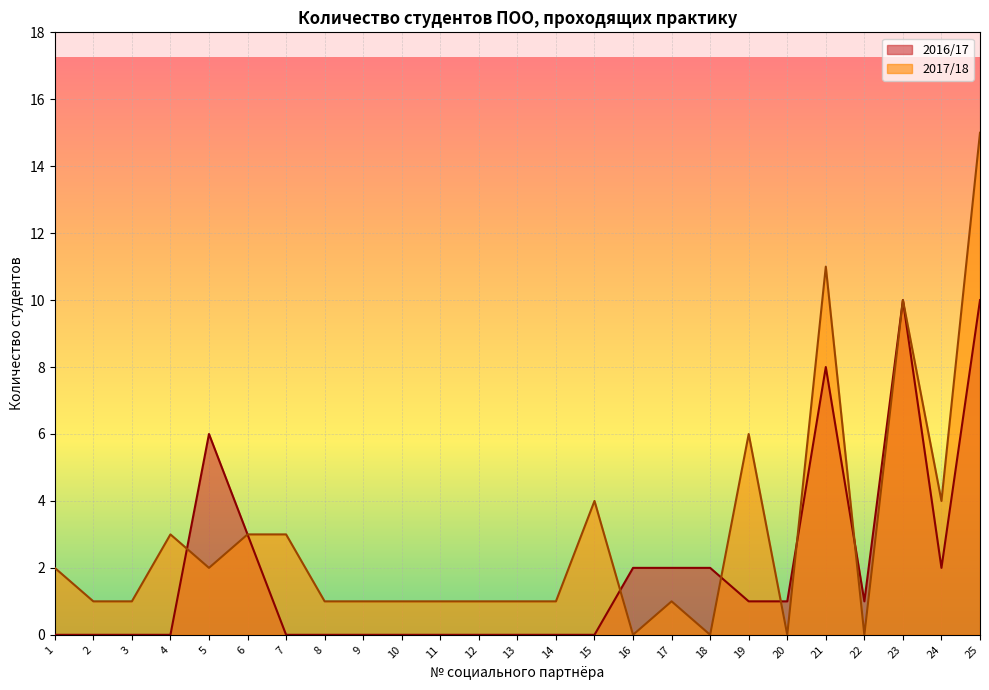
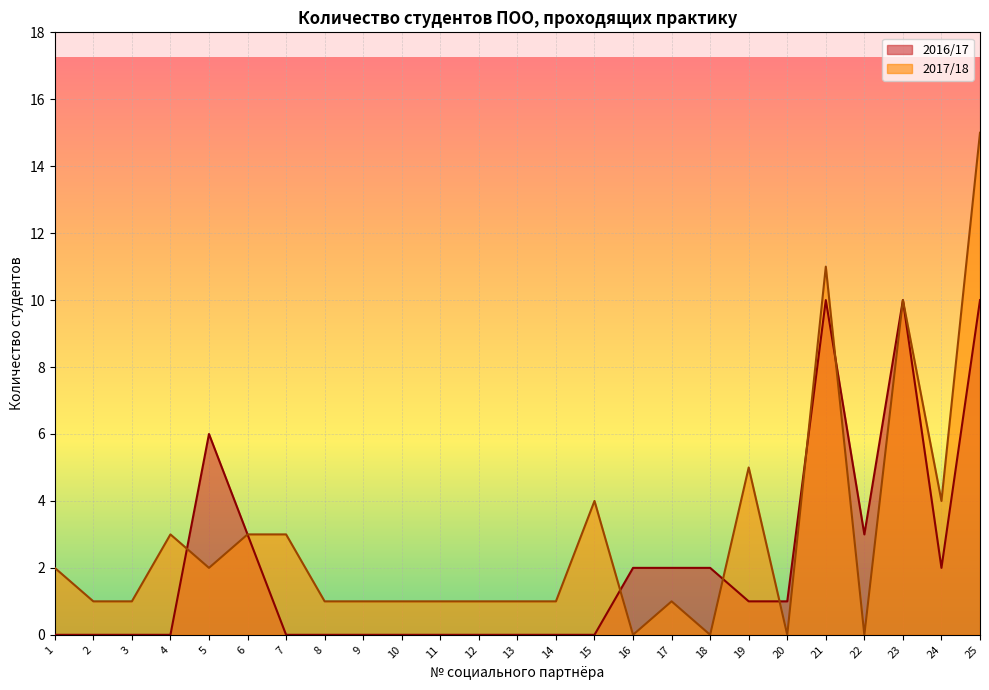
  {
    "2016/17": {
      "1": 0,
      "2": 0,
      "3": 0,
      "4": 0,
      "5": 6,
      "7": 0,
      "8": 0,
      "9": 0,
      "10": 0,
      "11": 0,
      "12": 0,
      "13": 0,
      "14": 0,
      "15": 0,
      "16": 2,
      "17": 2,
      "18": 2,
      "19": 1,
      "20": 1,
-     "21": 8,
-     "22": 1,
+     "21": 10,
+     "22": 3,
      "24": 2,
      "25": 10
    },
    "2017/18": {
      "1": 2,
      "2": 1,
      "3": 1,
      "4": 3,
      "5": 2,
      "7": 3,
      "8": 1,
      "9": 1,
      "10": 1,
      "11": 1,
      "12": 1,
      "13": 1,
      "14": 1,
      "15": 4,
      "16": 0,
      "17": 1,
      "18": 0,
-     "19": 6,
+     "19": 5,
      "20": 0,
      "21": 11,
      "22": 0,
      "24": 4,
      "25": 15
    }
  }
